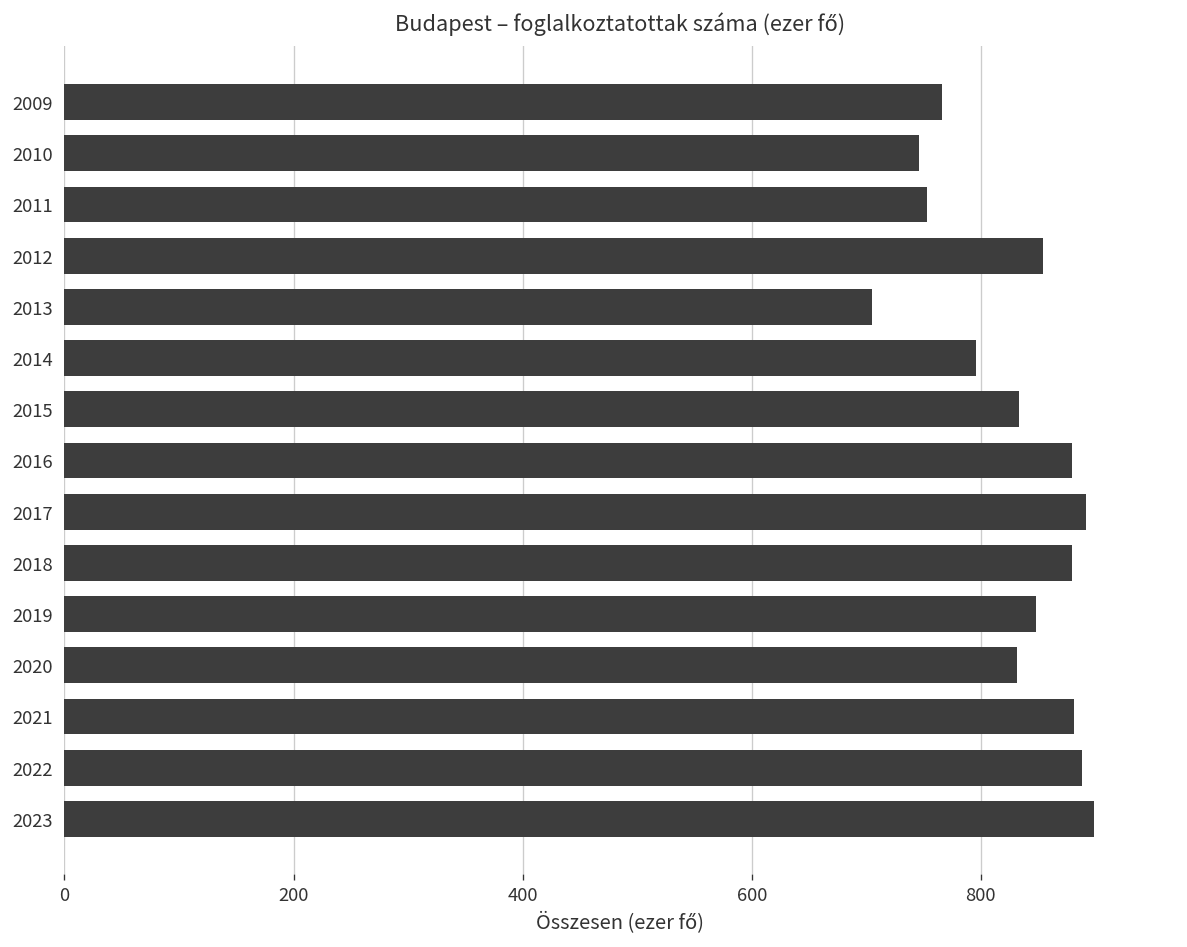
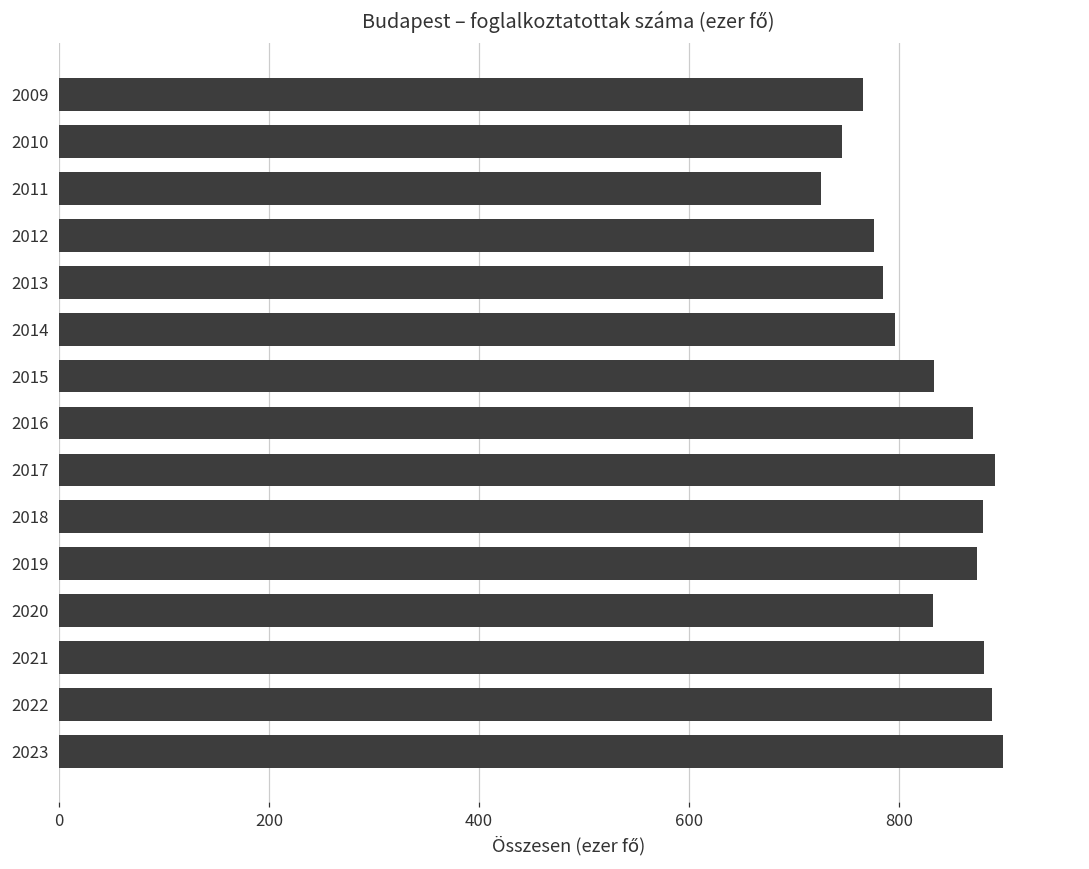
  {
    "2009": 770,
    "2010": 750,
-   "2011": 750,
-   "2012": 850,
-   "2013": 710,
+   "2011": 730,
+   "2012": 780,
+   "2013": 780,
    "2014": 800,
    "2015": 830,
-   "2016": 880,
+   "2016": 870,
    "2017": 890,
    "2018": 880,
-   "2019": 850,
+   "2019": 870,
    "2020": 830,
    "2021": 880,
    "2022": 890,
    "2023": 900
  }
